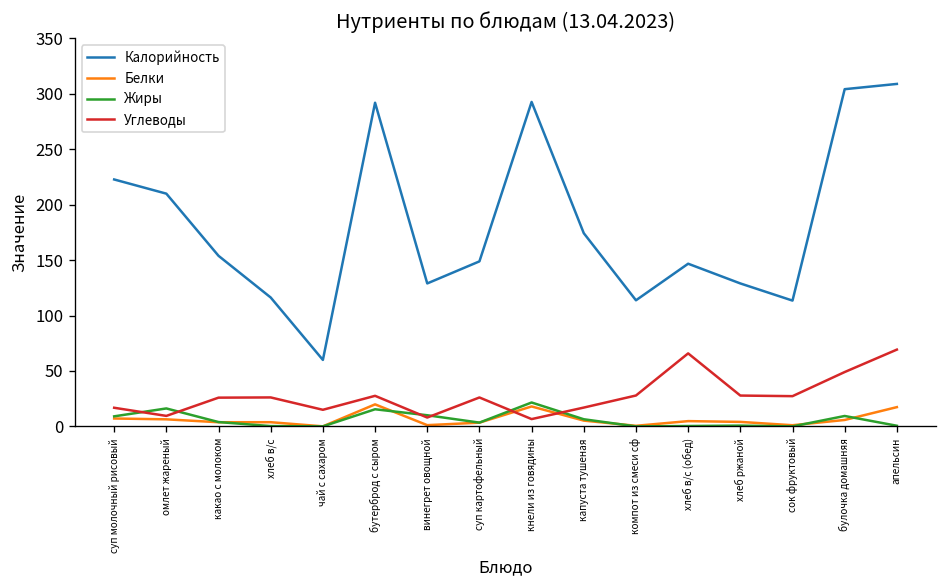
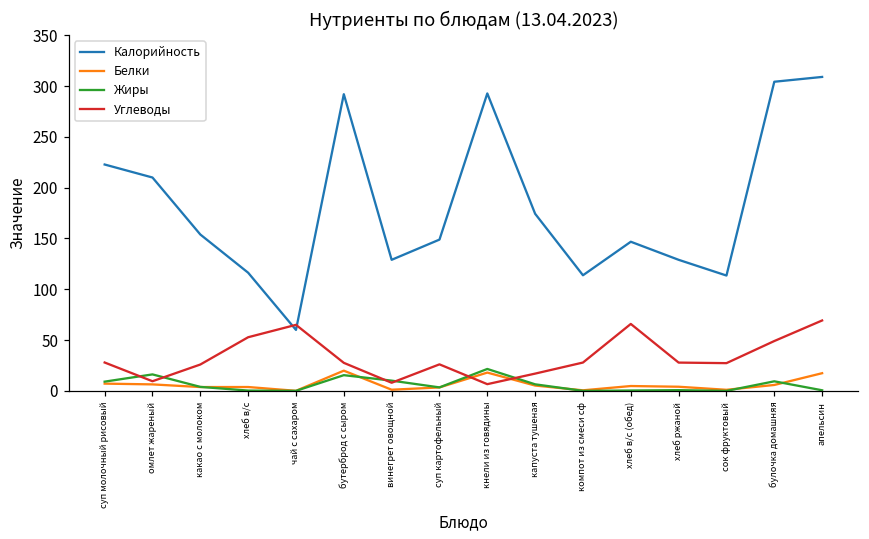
  {
    "Калорийность": {
      "суп молочный рисовый": 220,
      "омлет жареный": 210,
      "какао с молоком": 150,
      "хлеб в/с": 120,
      "чай с сахаром": 60,
      "бутерброд с сыром": 290,
      "винегрет овощной": 130,
      "суп картофельный": 150,
      "кнели из говядины": 290,
      "капуста тушеная": 170,
      "компот из смеси сф": 110,
      "хлеб в/с (обед)": 150,
      "хлеб ржаной": 130,
      "сок фруктовый": 110,
      "булочка домашняя": 300,
      "апельсин": 310
    },
    "Белки": {
      "омлет жареный": 10,
      "хлеб в/с": 0,
      "бутерброд с сыром": 20,
      "винегрет овощной": 0,
      "кнели из говядины": 20,
      "хлеб в/с (обед)": 0,
      "хлеб ржаной": 0,
      "булочка домашняя": 10,
      "апельсин": 20
    },
    "Жиры": {
      "омлет жареный": 20,
      "хлеб в/с": 0,
      "бутерброд с сыром": 20,
      "кнели из говядины": 20,
      "хлеб в/с (обед)": 0,
      "хлеб ржаной": 0,
      "булочка домашняя": 10,
      "апельсин": 0
    },
    "Углеводы": {
-     "суп молочный рисовый": 20,
+     "суп молочный рисовый": 30,
      "омлет жареный": 10,
      "какао с молоком": 30,
-     "хлеб в/с": 30,
-     "чай с сахаром": 20,
+     "хлеб в/с": 50,
+     "чай с сахаром": 70,
      "бутерброд с сыром": 30,
      "суп картофельный": 30,
      "кнели из говядины": 10,
      "капуста тушеная": 20,
      "компот из смеси сф": 30,
      "хлеб в/с (обед)": 70,
      "хлеб ржаной": 30,
      "сок фруктовый": 30,
      "булочка домашняя": 50,
      "апельсин": 70
    }
  }
